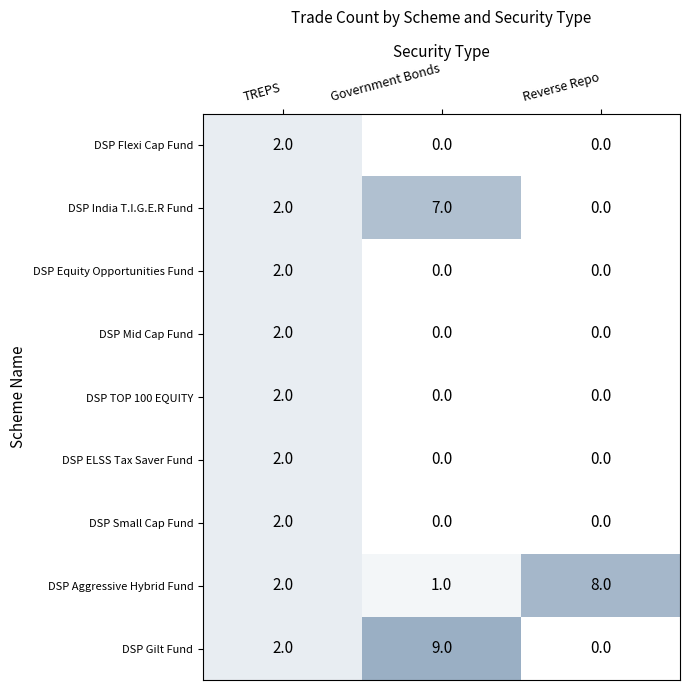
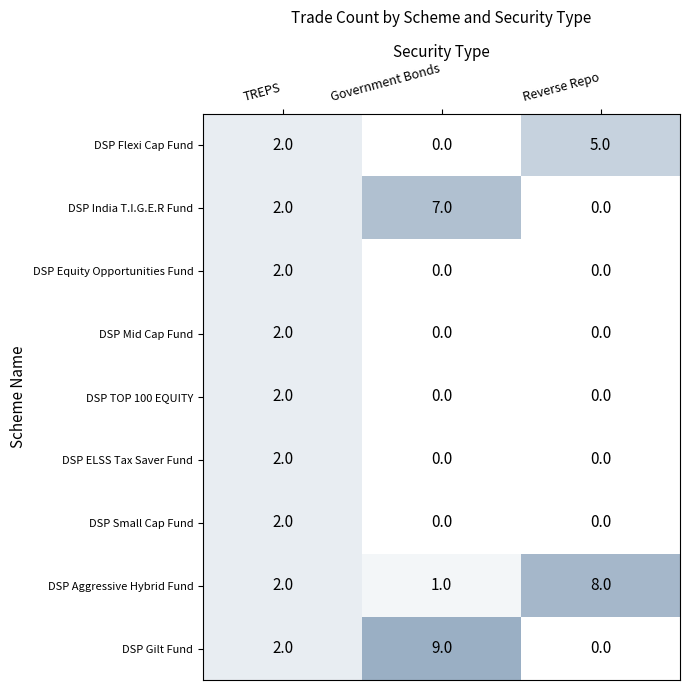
  {
    "DSP Flexi Cap Fund": {
      "TREPS": 2.0,
      "Government Bonds": 0.0,
-     "Reverse Repo": 0.0
+     "Reverse Repo": 5.0
    },
    "DSP India T.I.G.E.R Fund": {
      "TREPS": 2.0,
      "Government Bonds": 7.0,
      "Reverse Repo": 0.0
    },
    "DSP Equity Opportunities Fund": {
      "TREPS": 2.0,
      "Government Bonds": 0.0,
      "Reverse Repo": 0.0
    },
    "DSP Mid Cap Fund": {
      "TREPS": 2.0,
      "Government Bonds": 0.0,
      "Reverse Repo": 0.0
    },
    "DSP TOP 100 EQUITY": {
      "TREPS": 2.0,
      "Government Bonds": 0.0,
      "Reverse Repo": 0.0
    },
    "DSP ELSS Tax Saver Fund": {
      "TREPS": 2.0,
      "Government Bonds": 0.0,
      "Reverse Repo": 0.0
    },
    "DSP Small Cap Fund": {
      "TREPS": 2.0,
      "Government Bonds": 0.0,
      "Reverse Repo": 0.0
    },
    "DSP Aggressive Hybrid Fund": {
      "TREPS": 2.0,
      "Government Bonds": 1.0,
      "Reverse Repo": 8.0
    },
    "DSP Gilt Fund": {
      "TREPS": 2.0,
      "Government Bonds": 9.0,
      "Reverse Repo": 0.0
    }
  }
